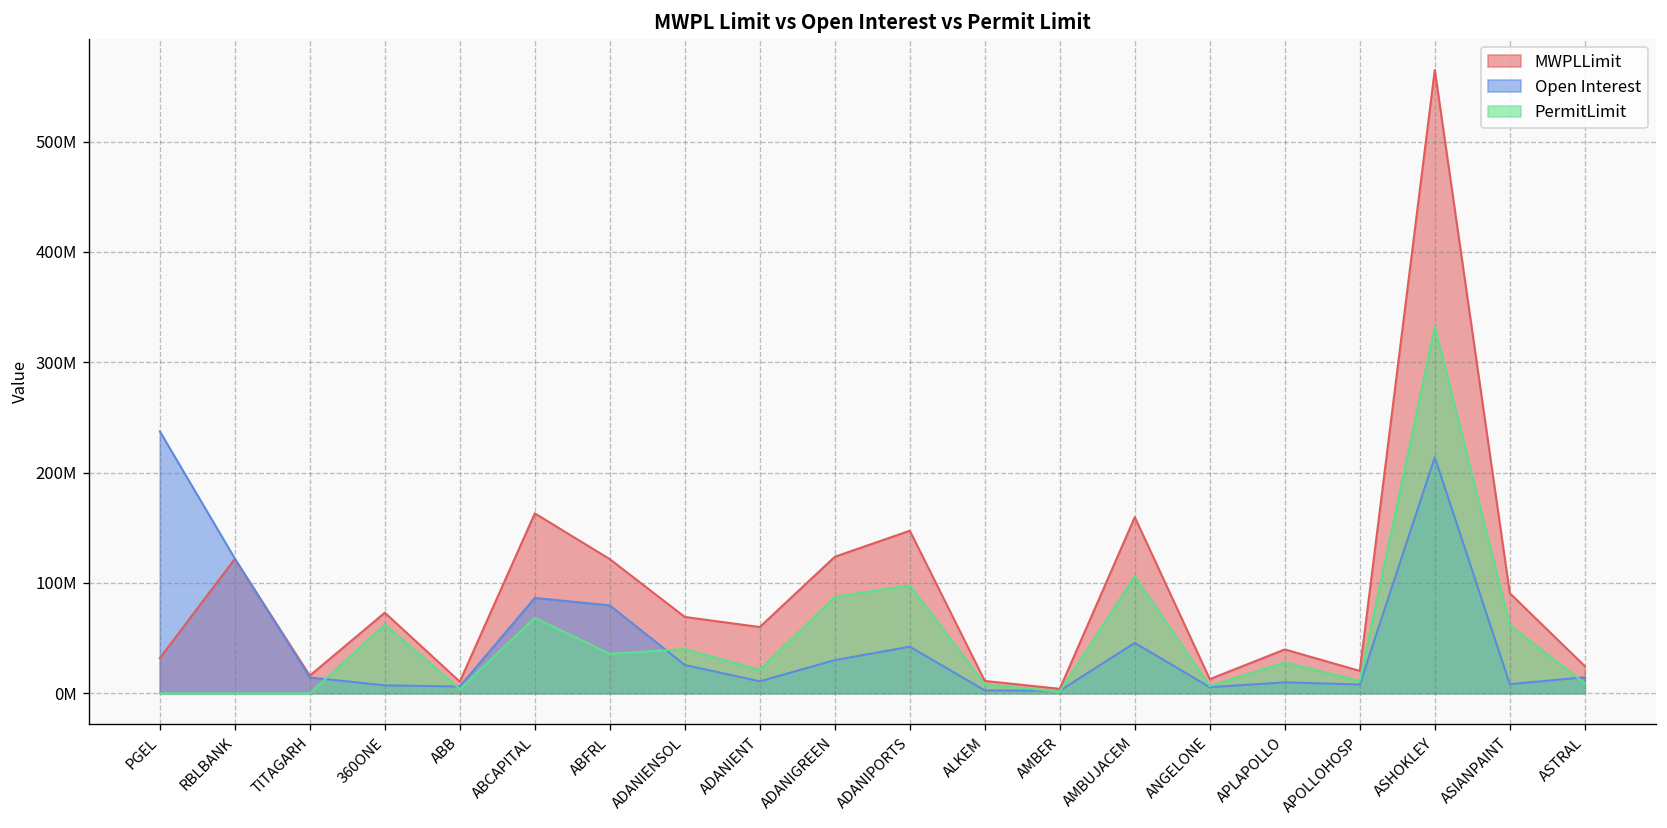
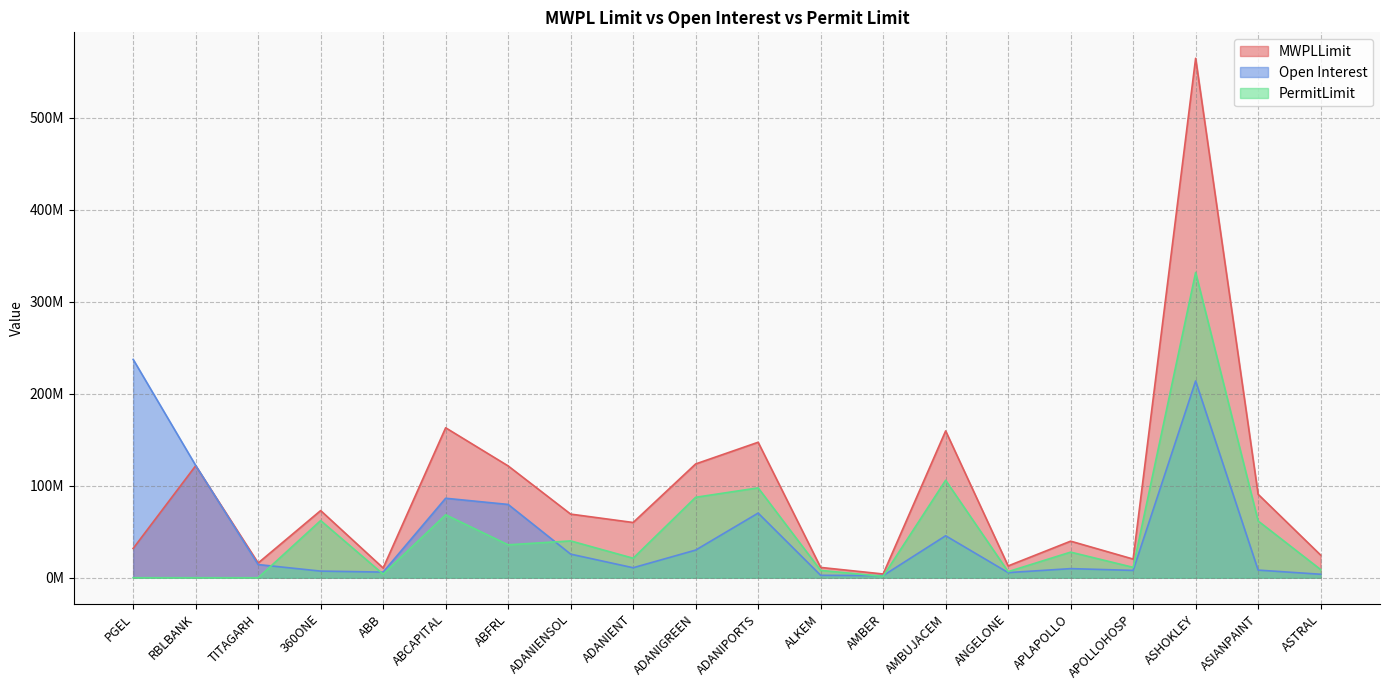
  {
    "MWPLLimit": {
      "PGEL": 30000000,
      "360ONE": 70000000,
      "ABB": 10000000,
      "ABCAPITAL": 160000000,
      "ABFRL": 120000000,
      "ADANIENSOL": 70000000,
      "ADANIENT": 60000000,
      "ADANIGREEN": 120000000,
      "ADANIPORTS": 150000000,
      "ALKEM": 10000000,
      "AMBUJACEM": 160000000,
      "ANGELONE": 10000000,
      "APLAPOLLO": 40000000,
      "APOLLOHOSP": 20000000,
      "ASHOKLEY": 560000000,
      "ASIANPAINT": 90000000,
      "ASTRAL": 20000000
    },
    "Open Interest": {
      "PGEL": 240000000,
      "360ONE": 10000000,
      "ABCAPITAL": 90000000,
      "ABFRL": 80000000,
      "ADANIENSOL": 30000000,
      "ADANIENT": 10000000,
      "ADANIGREEN": 30000000,
-     "ADANIPORTS": 40000000,
+     "ADANIPORTS": 70000000,
      "ALKEM": 0,
      "AMBUJACEM": 50000000,
      "APLAPOLLO": 10000000,
      "APOLLOHOSP": 10000000,
      "ASHOKLEY": 210000000,
      "ASIANPAINT": 10000000,
-     "ASTRAL": 10000000
+     "ASTRAL": 0
    },
    "PermitLimit": {
      "PGEL": 0,
      "RBLBANK": 0,
      "TITAGARH": 0,
      "360ONE": 60000000,
      "ABCAPITAL": 70000000,
      "ABFRL": 40000000,
      "ADANIENSOL": 40000000,
      "ADANIENT": 20000000,
      "ADANIGREEN": 90000000,
      "ADANIPORTS": 100000000,
      "ALKEM": 10000000,
      "AMBUJACEM": 110000000,
      "APLAPOLLO": 30000000,
      "APOLLOHOSP": 10000000,
      "ASHOKLEY": 330000000,
      "ASIANPAINT": 60000000,
      "ASTRAL": 10000000
    }
  }
